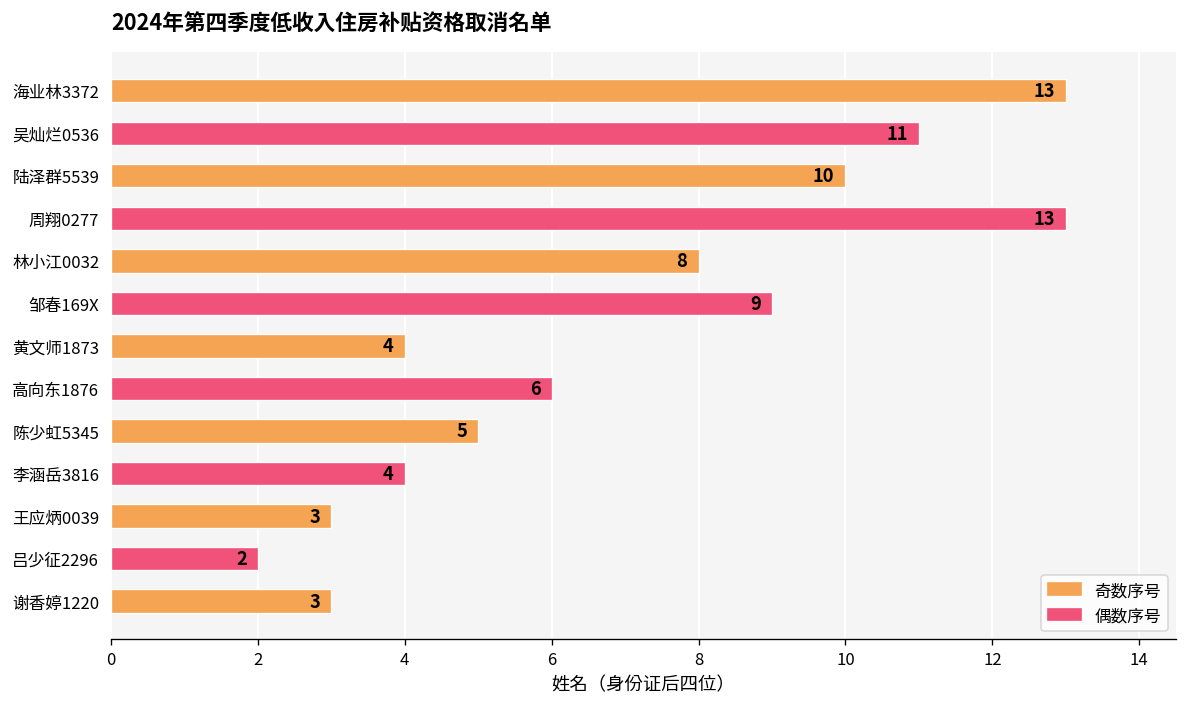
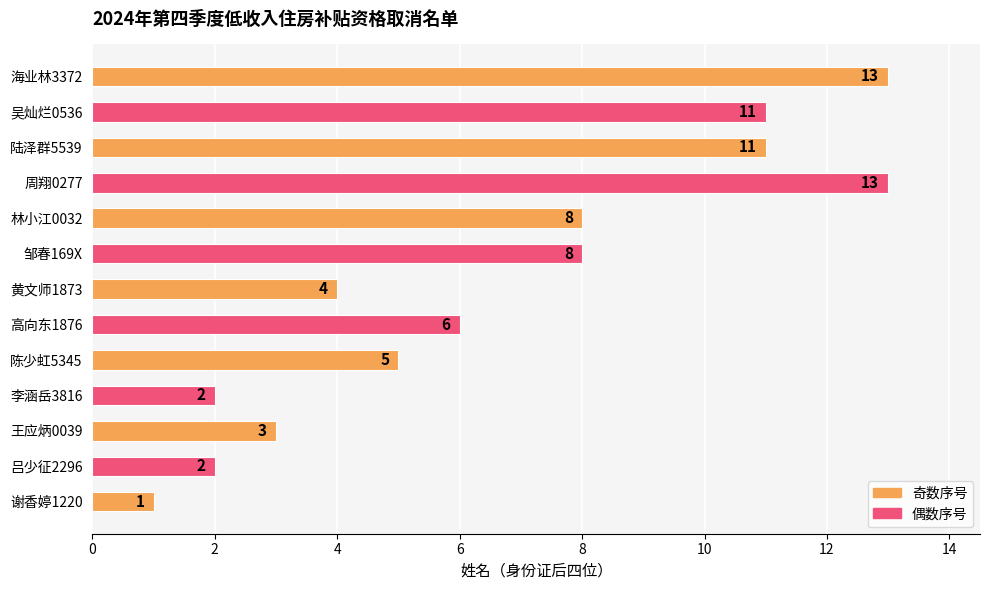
  {
    "海业林3372": 13,
    "吴灿烂0536": 11,
-   "陆泽群5539": 10,
+   "陆泽群5539": 11,
    "周翔0277": 13,
    "林小江0032": 8,
-   "邹春169X": 9,
+   "邹春169X": 8,
    "黄文师1873": 4,
    "高向东1876": 6,
    "陈少虹5345": 5,
-   "李涵岳3816": 4,
+   "李涵岳3816": 2,
    "王应炳0039": 3,
    "吕少征2296": 2,
-   "谢香婷1220": 3
+   "谢香婷1220": 1
  }
